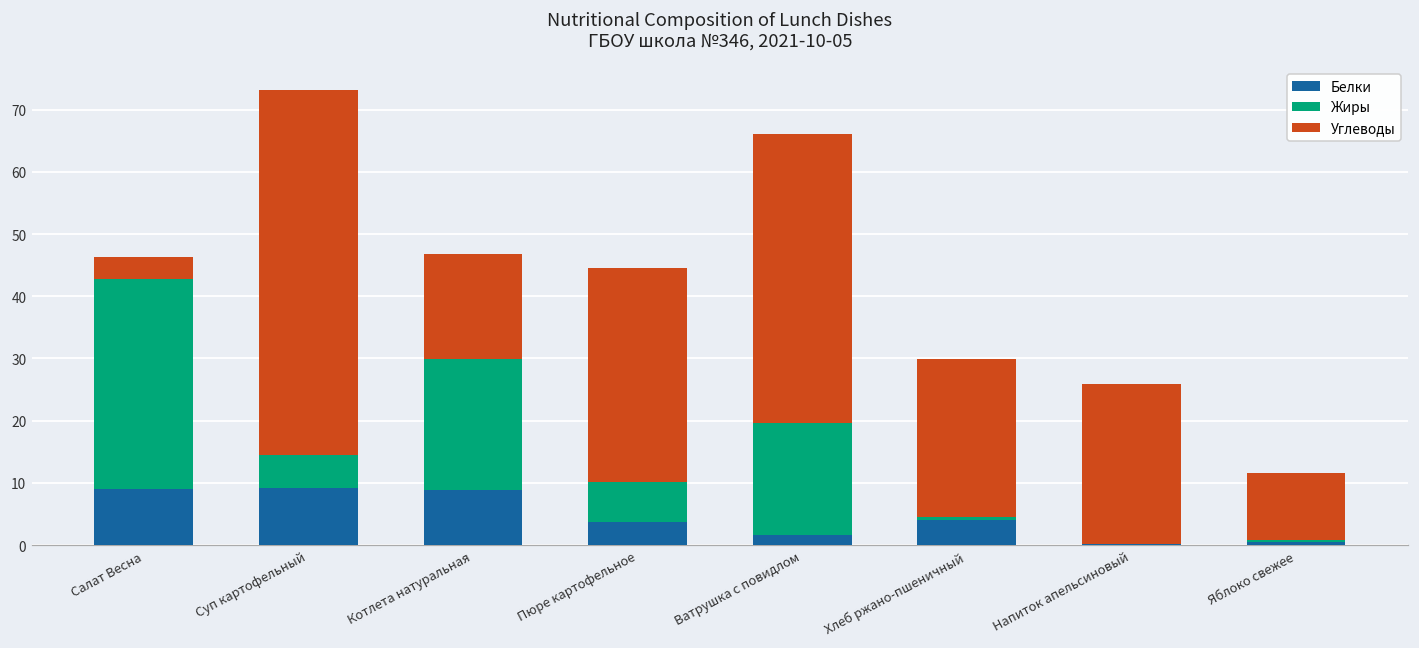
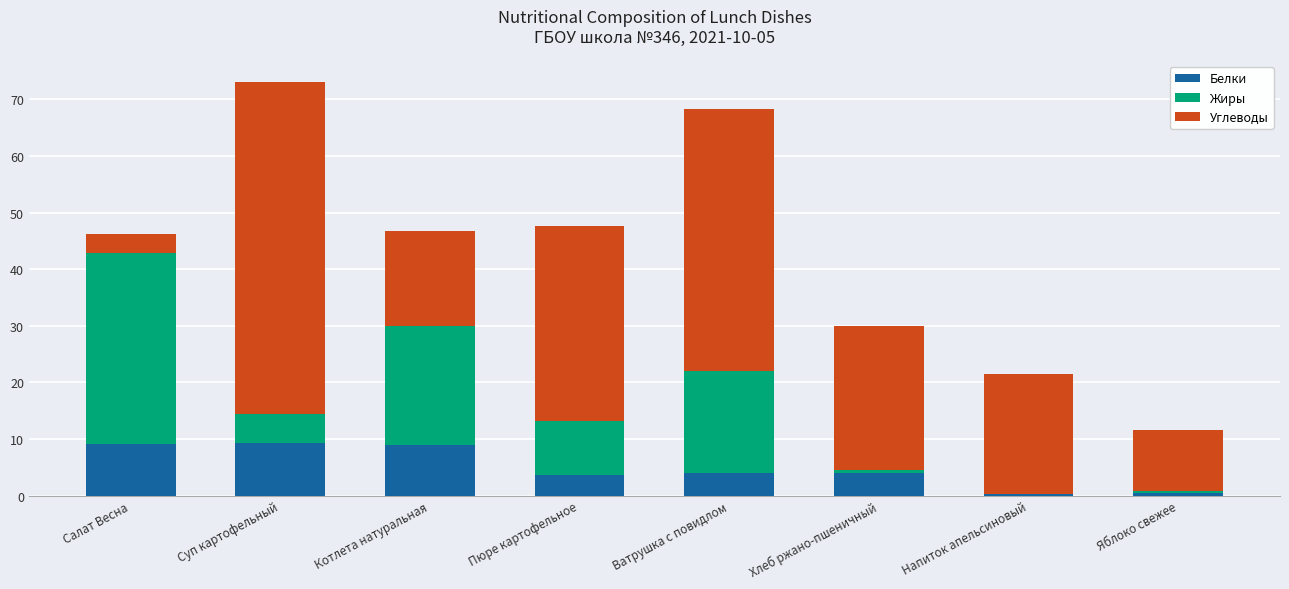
  {
    "Белки": {
      "Салат Весна": 9,
      "Суп картофельный": 9,
      "Котлета натуральная": 9,
      "Пюре картофельное": 4,
-     "Ватрушка с повидлом": 2,
+     "Ватрушка с повидлом": 4,
      "Хлеб ржано-пшеничный": 4
    },
    "Жиры": {
      "Салат Весна": 34,
      "Суп картофельный": 5,
      "Котлета натуральная": 21,
-     "Пюре картофельное": 6,
+     "Пюре картофельное": 10,
      "Ватрушка с повидлом": 18,
      "Хлеб ржано-пшеничный": 1,
      "Напиток апельсиновый": 0
    },
    "Углеводы": {
      "Салат Весна": 4,
      "Суп картофельный": 59,
      "Котлета натуральная": 17,
      "Пюре картофельное": 34,
      "Ватрушка с повидлом": 46,
      "Хлеб ржано-пшеничный": 25,
-     "Напиток апельсиновый": 26,
+     "Напиток апельсиновый": 21,
      "Яблоко свежее": 11
    }
  }
